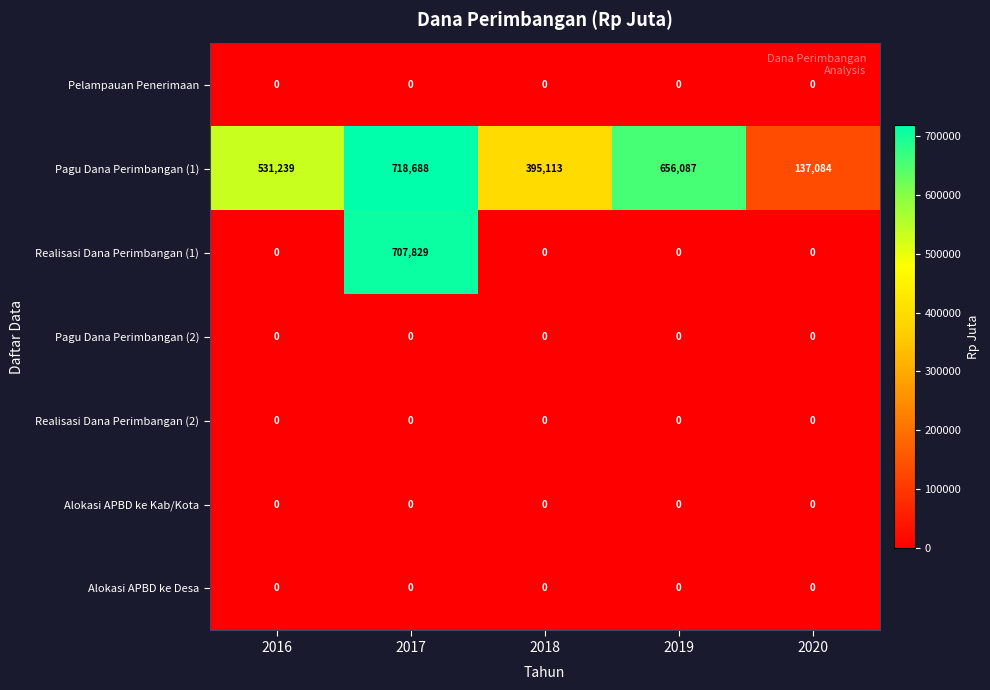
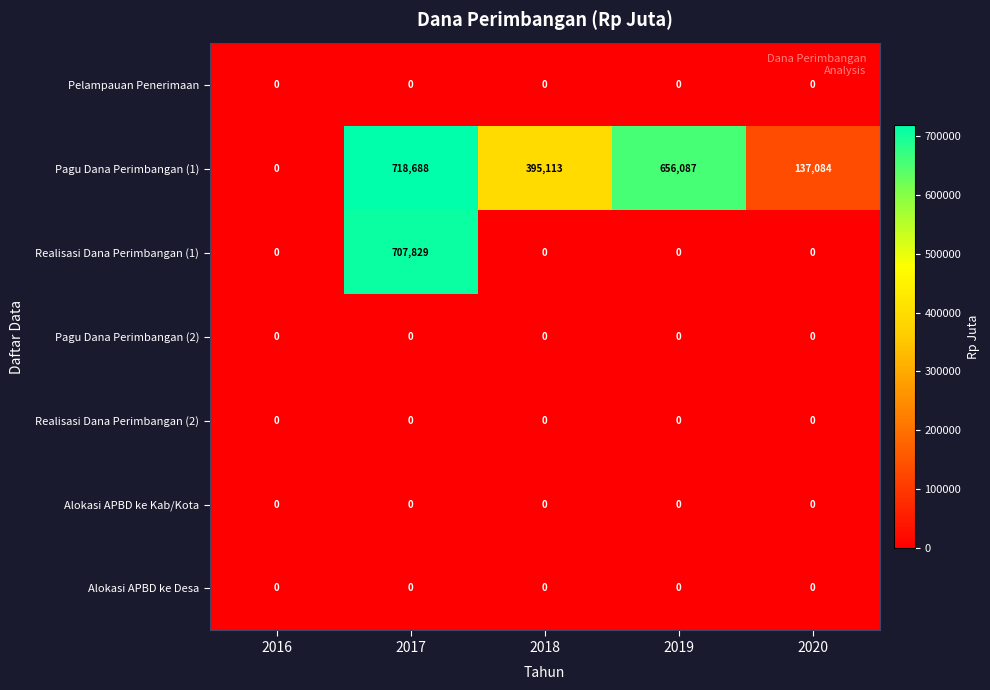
  {
    "Pelampauan Penerimaan": {
      "2016": "0",
      "2017": "0",
      "2018": "0",
      "2019": "0"
    },
    "Pagu Dana Perimbangan (1)": {
-     "2016": "531,239",
+     "2016": "0",
      "2017": "718,688",
      "2018": "395,113",
      "2019": "656,087",
      "2020": "137,084"
    },
    "Realisasi Dana Perimbangan (1)": {
      "2016": "0",
      "2017": "707,829",
      "2018": "0",
      "2019": "0",
      "2020": "0"
    },
    "Pagu Dana Perimbangan (2)": {
      "2016": "0",
      "2017": "0",
      "2018": "0",
      "2019": "0",
      "2020": "0"
    },
    "Realisasi Dana Perimbangan (2)": {
      "2016": "0",
      "2017": "0",
      "2018": "0",
      "2019": "0",
      "2020": "0"
    },
    "Alokasi APBD ke Kab/Kota": {
      "2016": "0",
      "2017": "0",
      "2018": "0",
      "2019": "0",
      "2020": "0"
    },
    "Alokasi APBD ke Desa": {
      "2016": "0",
      "2017": "0",
      "2018": "0",
      "2019": "0",
      "2020": "0"
    }
  }
